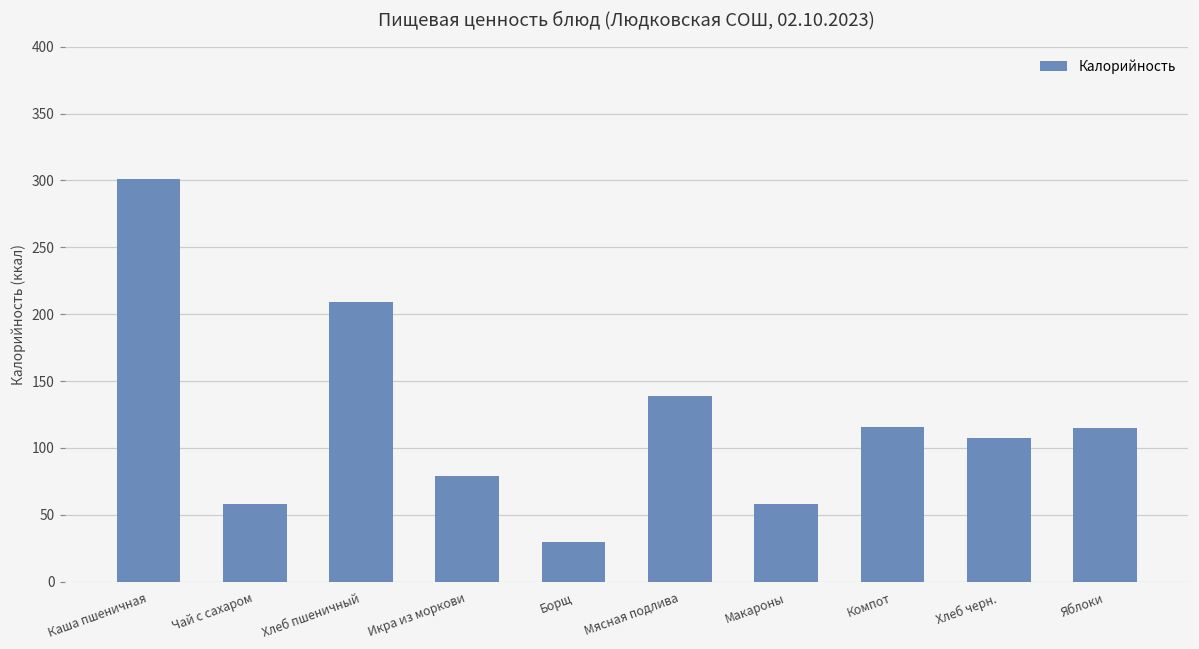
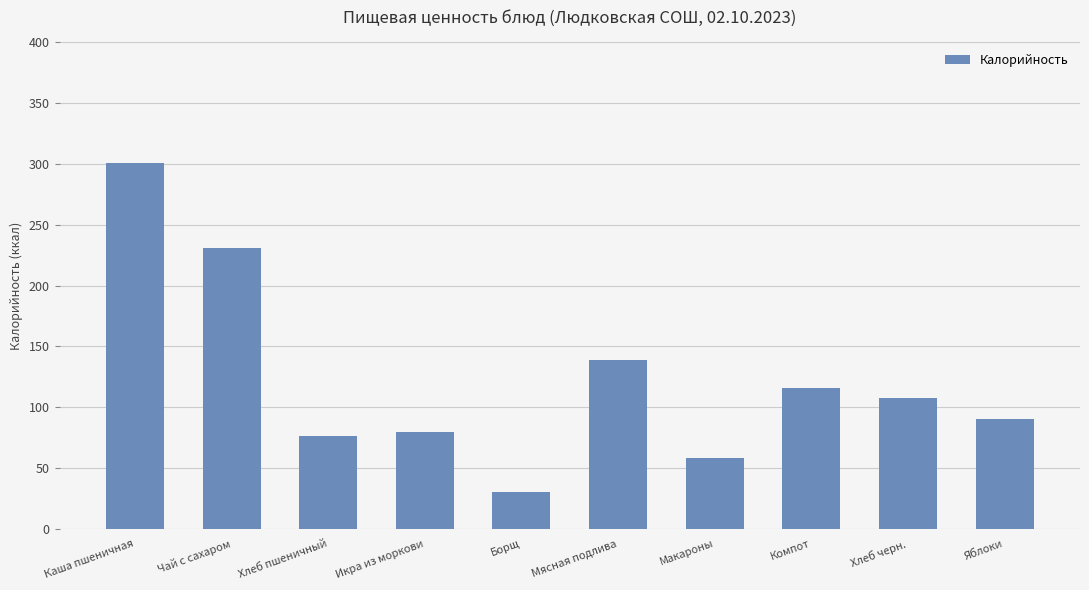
  {
    "Каша пшеничная": 301,
-   "Чай с сахаром": 58,
-   "Хлеб пшеничный": 209,
+   "Чай с сахаром": 231,
+   "Хлеб пшеничный": 77,
    "Икра из моркови": 79,
    "Борщ": 30,
    "Мясная подлива": 139,
    "Макароны": 58,
    "Компот": 116,
    "Хлеб черн.": 108,
-   "Яблоки": 115
+   "Яблоки": 90
  }
